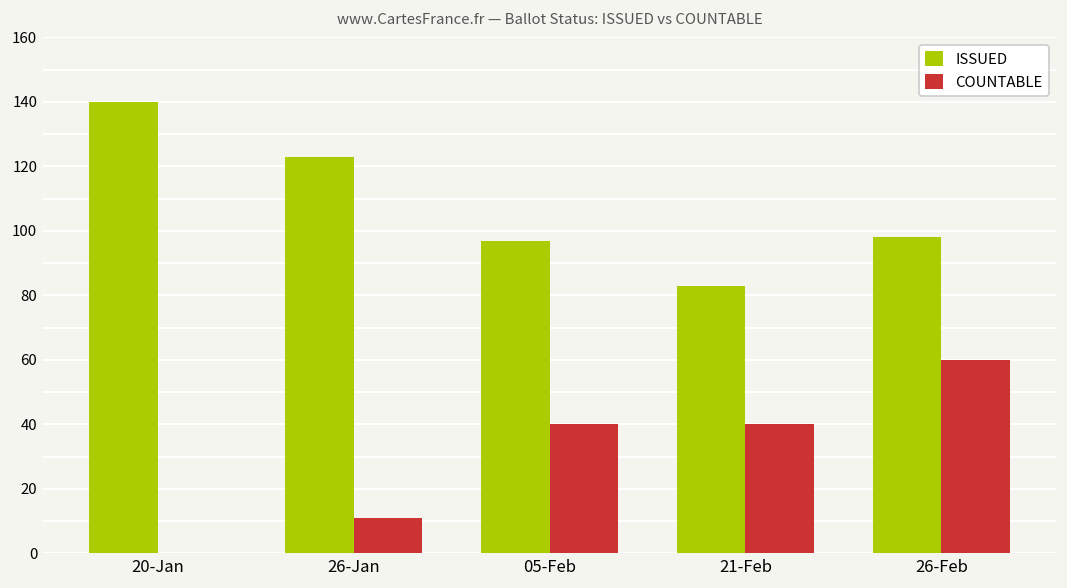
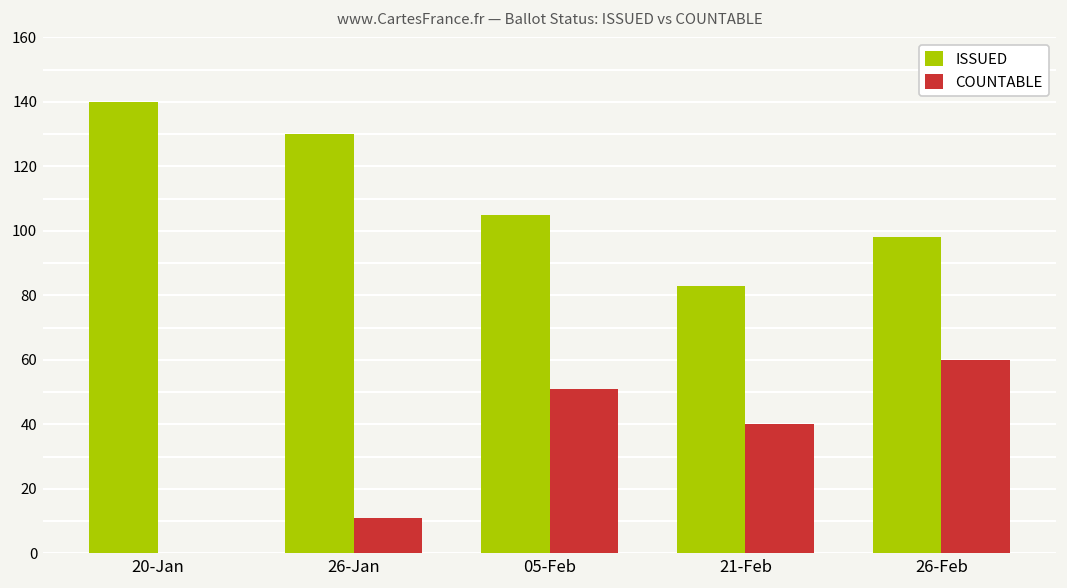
  {
    "ISSUED": {
      "20-Jan": 140,
-     "26-Jan": 123,
-     "05-Feb": 97,
+     "26-Jan": 130,
+     "05-Feb": 105,
      "21-Feb": 83,
      "26-Feb": 98
    },
    "COUNTABLE": {
      "20-Jan": 0,
      "26-Jan": 11,
-     "05-Feb": 40,
+     "05-Feb": 51,
      "21-Feb": 40,
      "26-Feb": 60
    }
  }
